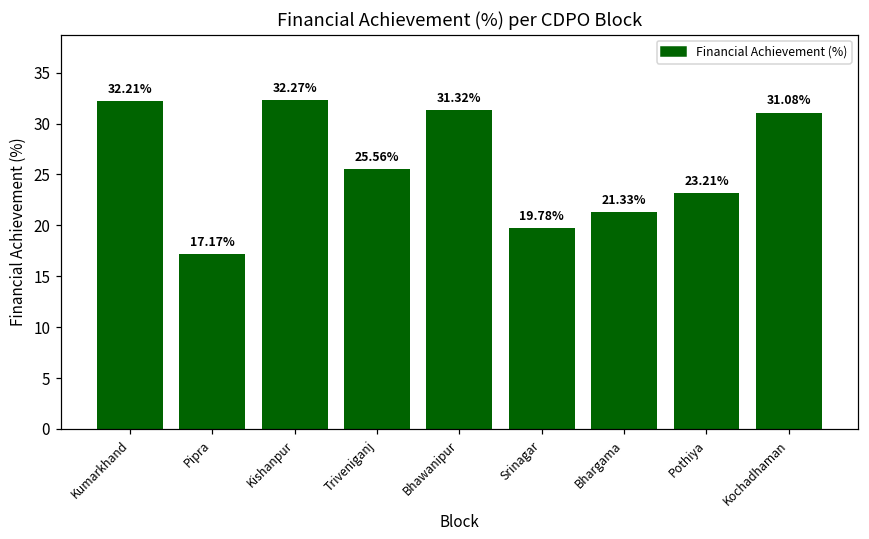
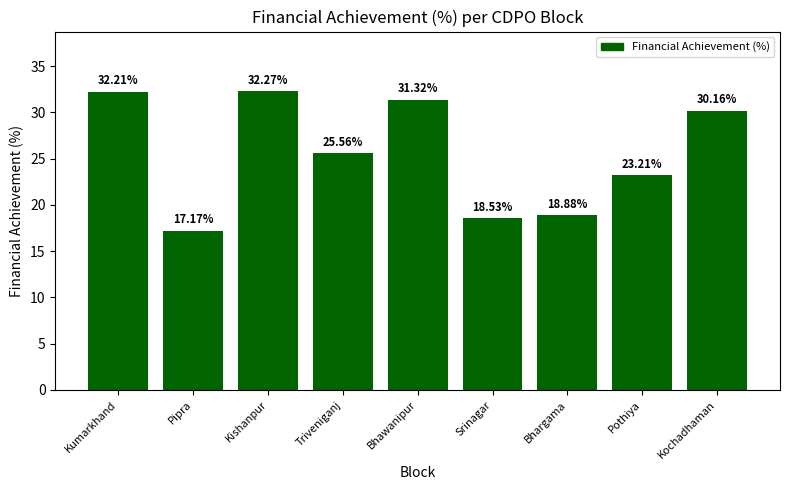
  {
    "Kumarkhand": "32.21%",
    "Pipra": "17.17%",
    "Kishanpur": "32.27%",
    "Triveniganj": "25.56%",
    "Bhawanipur": "31.32%",
-   "Srinagar": "19.78%",
-   "Bhargama": "21.33%",
+   "Srinagar": "18.53%",
+   "Bhargama": "18.88%",
    "Pothiya": "23.21%",
-   "Kochadhaman": "31.08%"
+   "Kochadhaman": "30.16%"
  }
